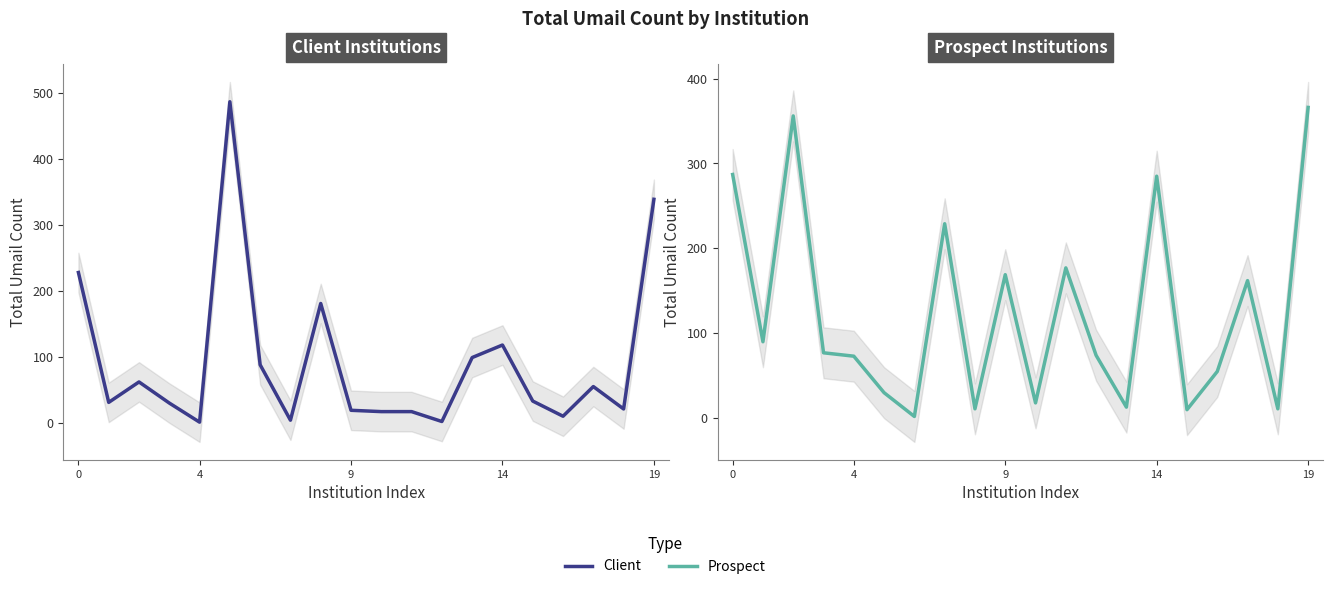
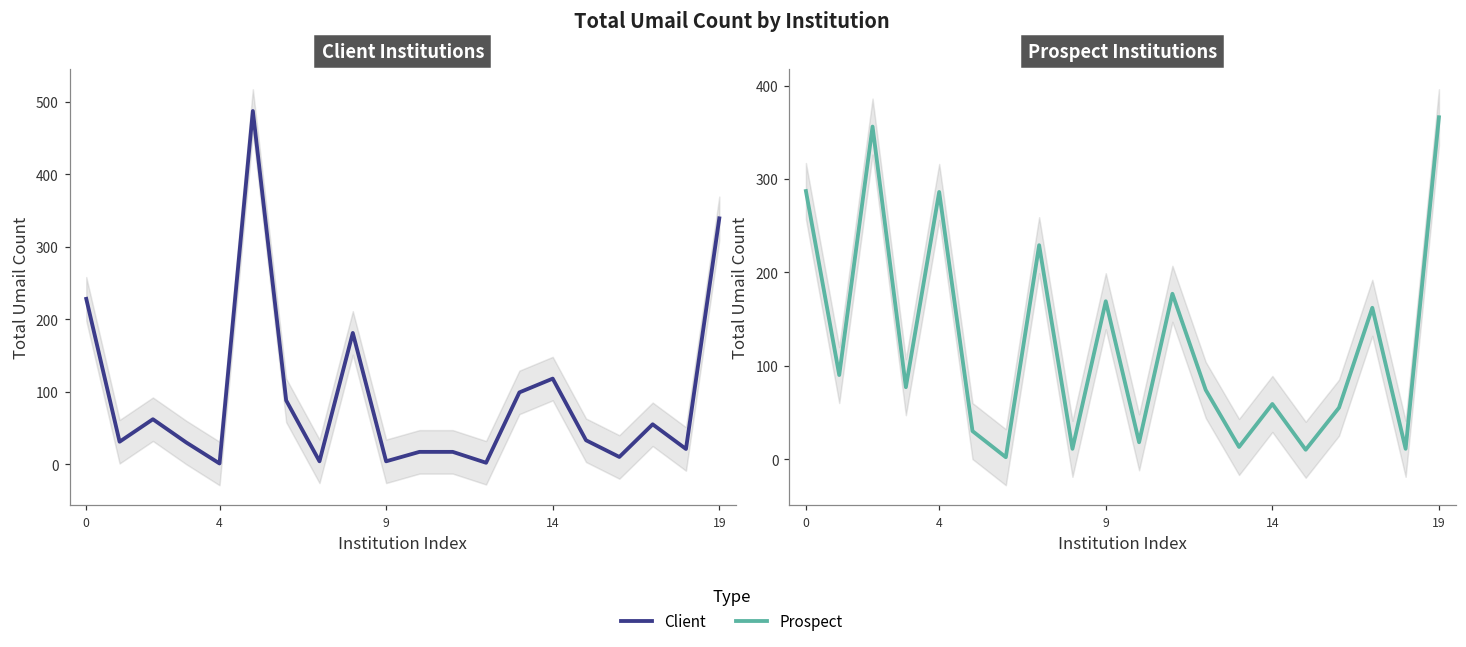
  {
    "Client Institutions": {
      "Client": {
        "0": 230,
        "4": 0,
-       "9": 20,
+       "9": 0,
        "14": 120,
        "19": 340
      }
    },
    "Prospect Institutions": {
      "Prospect": {
        "0": 290,
-       "4": 70,
+       "4": 290,
        "9": 170,
-       "14": 290,
+       "14": 60,
        "19": 370
      }
    }
  }
